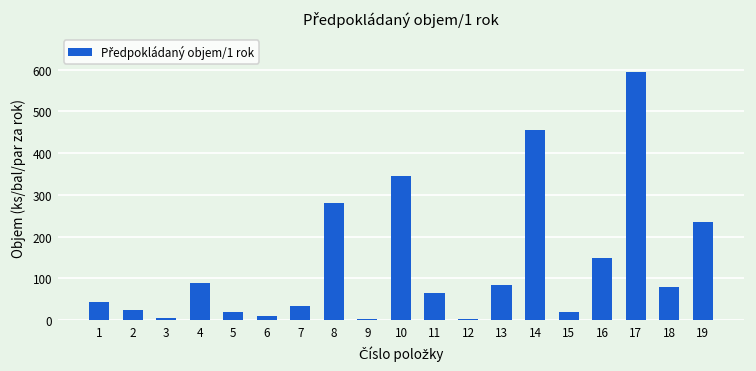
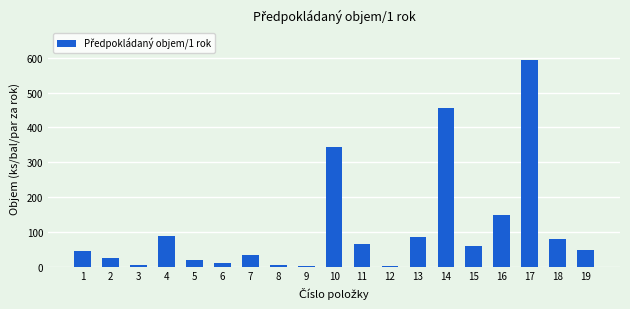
  {
    "1": 40,
    "2": 20,
    "4": 90,
    "5": 20,
    "6": 10,
    "7": 30,
-   "8": 280,
+   "8": 0,
    "10": 340,
    "11": 60,
    "13": 80,
    "14": 460,
-   "15": 20,
+   "15": 60,
    "16": 150,
    "17": 600,
    "18": 80,
-   "19": 240
+   "19": 50
  }
